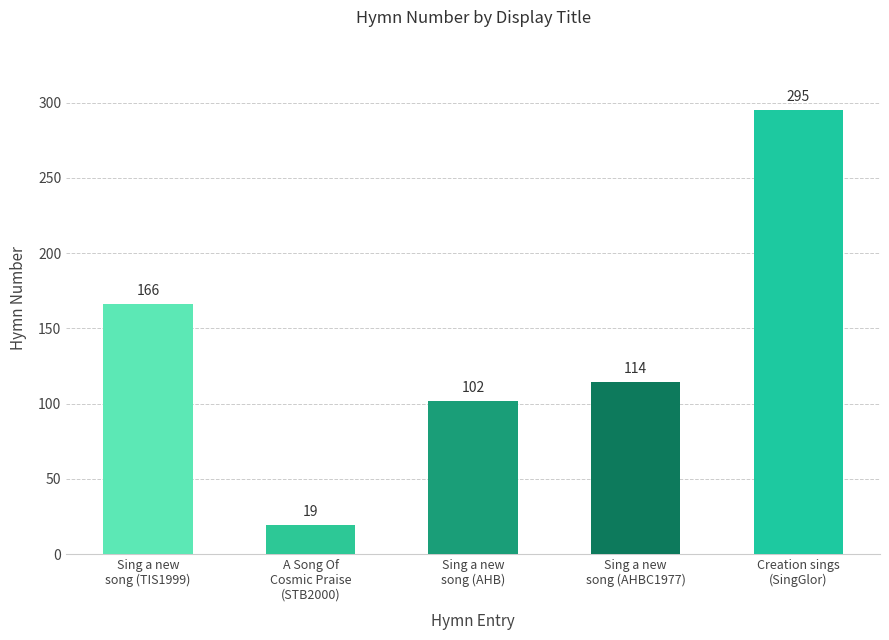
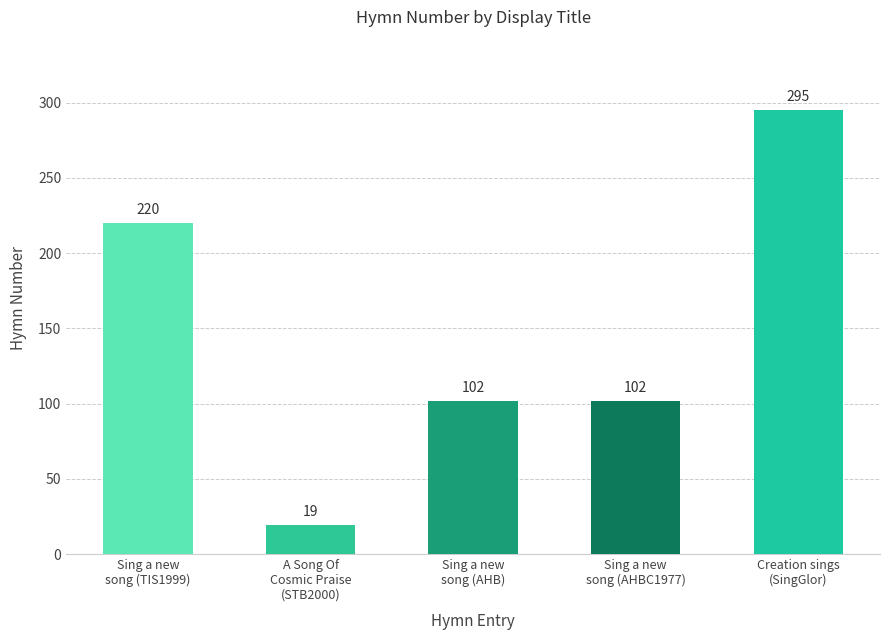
  {
-   "Sing a new song (TIS1999)": 166,
+   "Sing a new song (TIS1999)": 220,
    "A Song Of Cosmic Praise (STB2000)": 19,
    "Sing a new song (AHB)": 102,
-   "Sing a new song (AHBC1977)": 114,
+   "Sing a new song (AHBC1977)": 102,
    "Creation sings (SingGlor)": 295
  }
